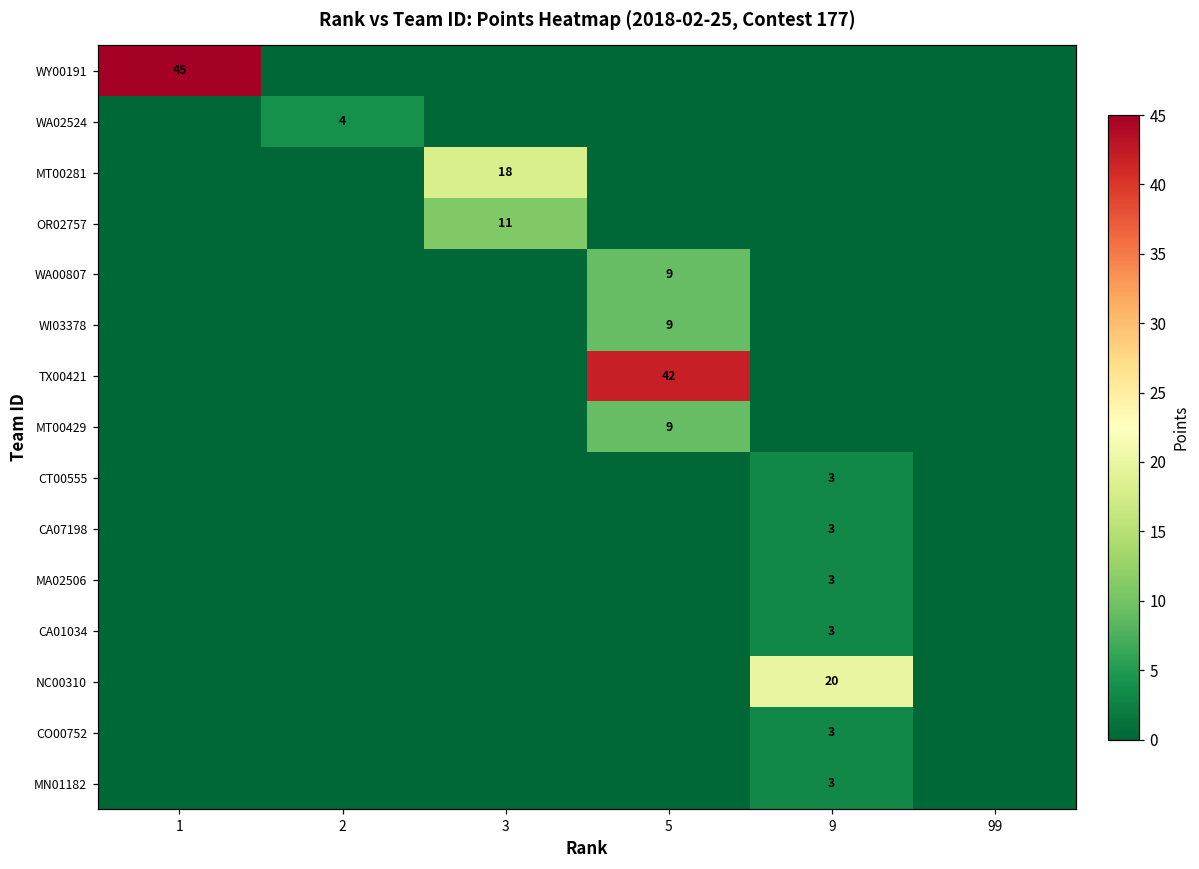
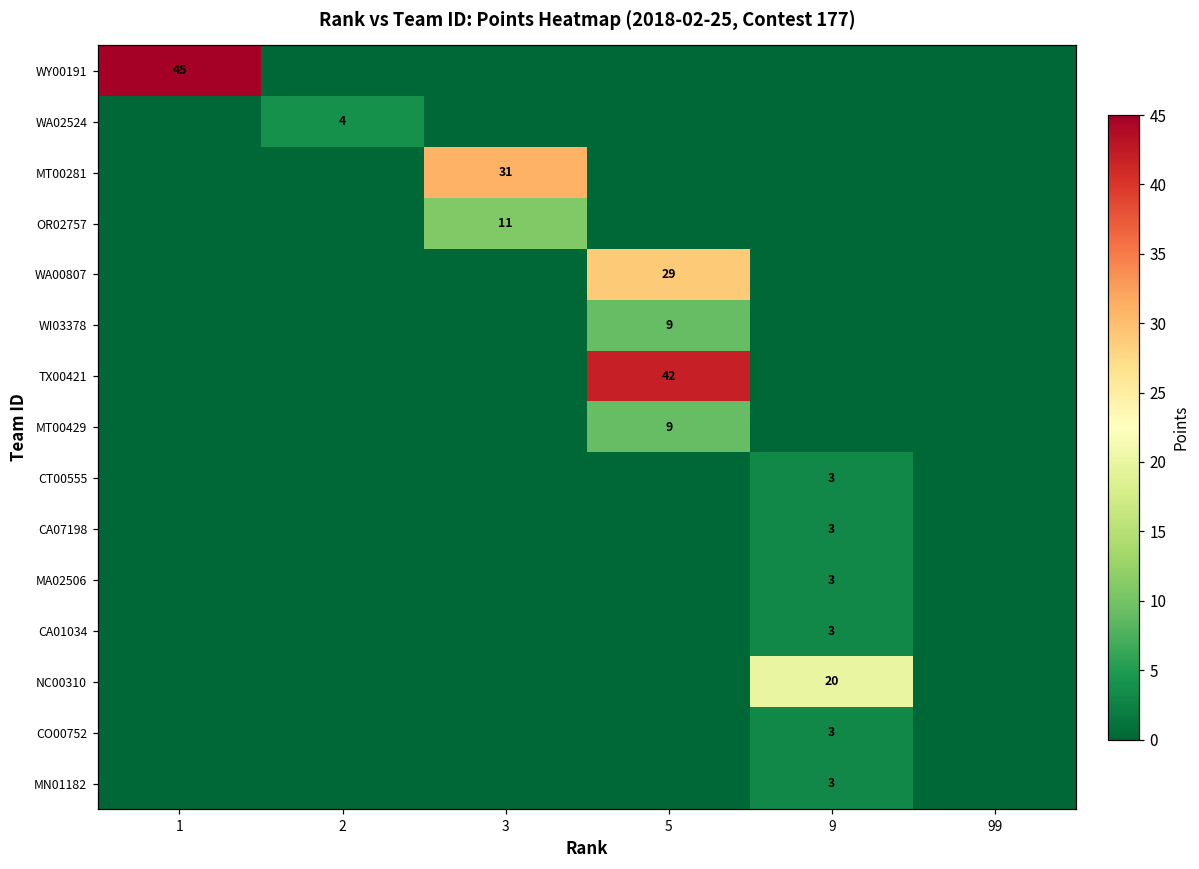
  {
    "WY00191": {
      "1": 45
    },
    "WA02524": {
      "2": 4
    },
    "MT00281": {
-     "3": 18
+     "3": 31
    },
    "OR02757": {
      "3": 11
    },
    "WA00807": {
-     "5": 9
+     "5": 29
    },
    "WI03378": {
      "5": 9
    },
    "TX00421": {
      "5": 42
    },
    "MT00429": {
      "5": 9
    },
    "CT00555": {
      "9": 3
    },
    "CA07198": {
      "9": 3
    },
    "MA02506": {
      "9": 3
    },
    "CA01034": {
      "9": 3
    },
    "NC00310": {
      "9": 20
    },
    "CO00752": {
      "9": 3
    },
    "MN01182": {
      "9": 3
    }
  }
